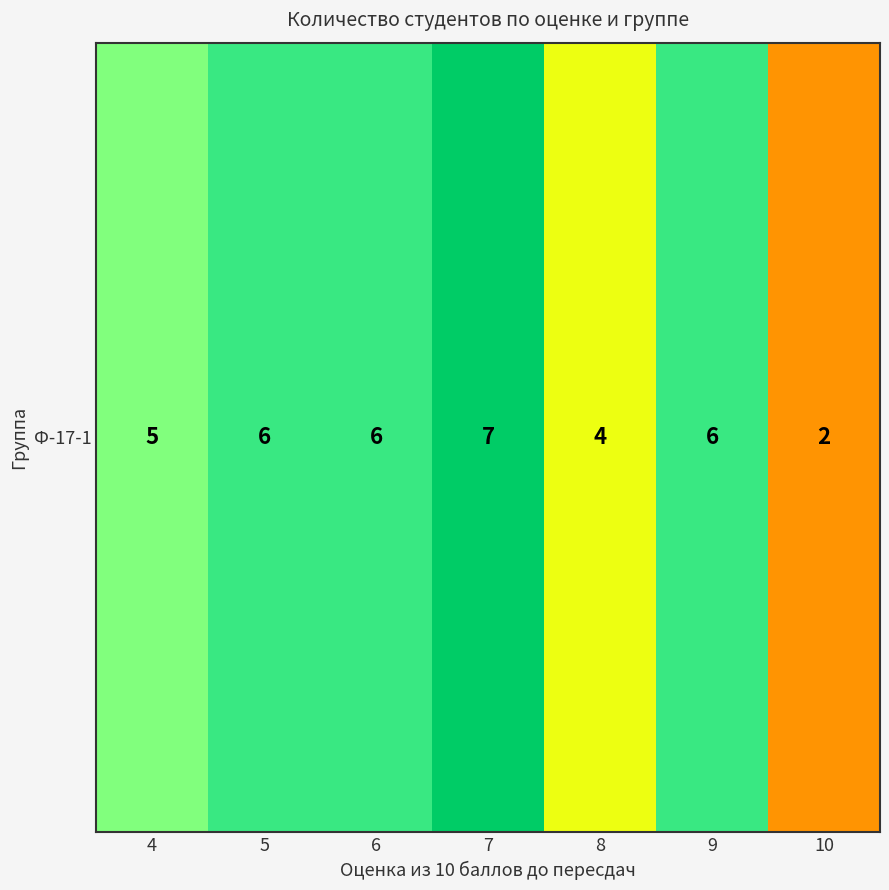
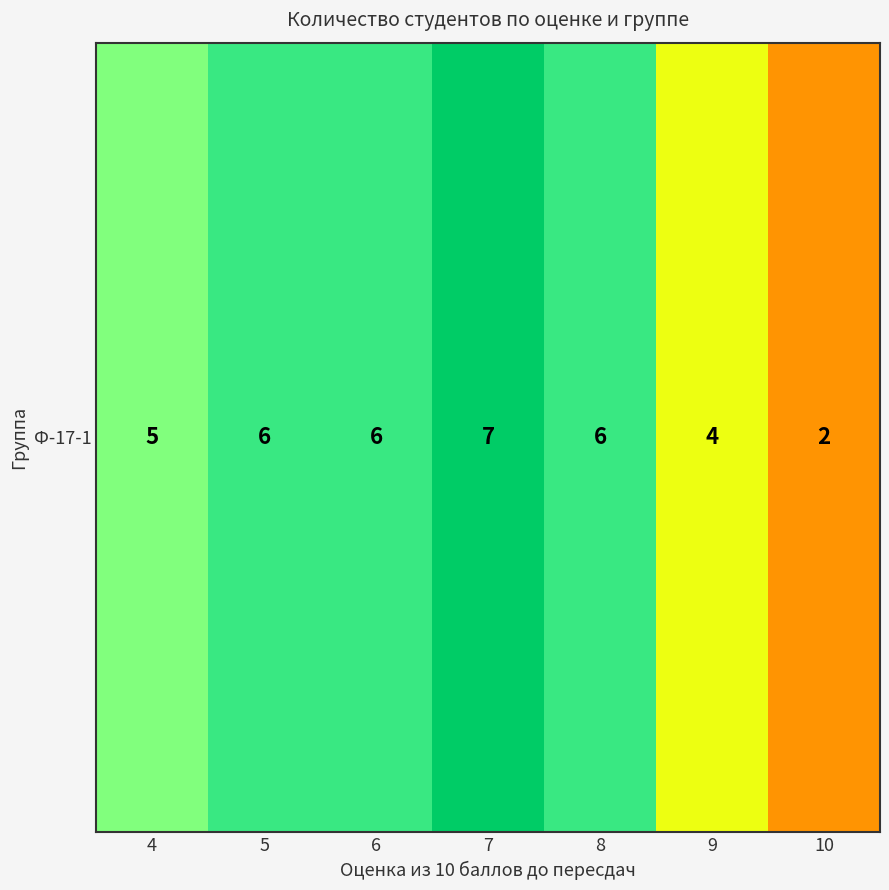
  {
    "Ф-17-1": {
      "4": 5,
      "5": 6,
      "6": 6,
      "7": 7,
-     "8": 4,
-     "9": 6,
+     "8": 6,
+     "9": 4,
      "10": 2
    }
  }
